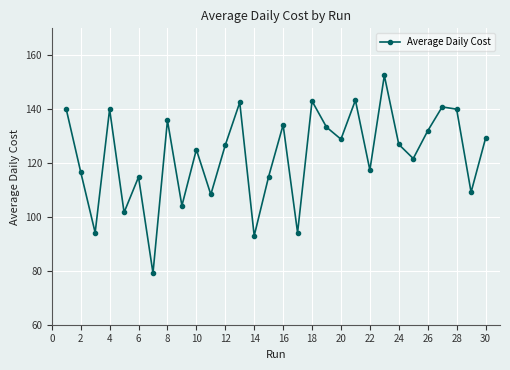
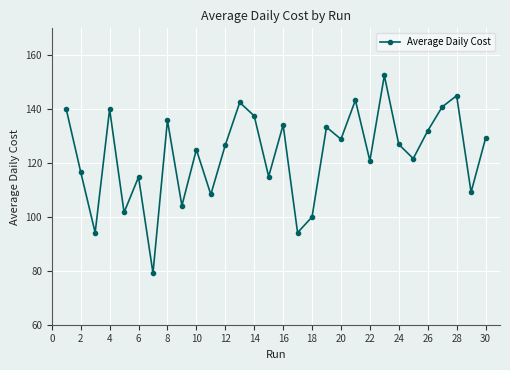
  {
    "2": 117,
    "4": 140,
    "6": 115,
    "8": 136,
    "10": 125,
    "12": 127,
-   "14": 93,
+   "14": 138,
    "16": 134,
-   "18": 143,
+   "18": 100,
    "20": 129,
-   "22": 117,
+   "22": 121,
    "24": 127,
    "26": 132,
-   "28": 140,
+   "28": 145,
    "30": 129
  }
